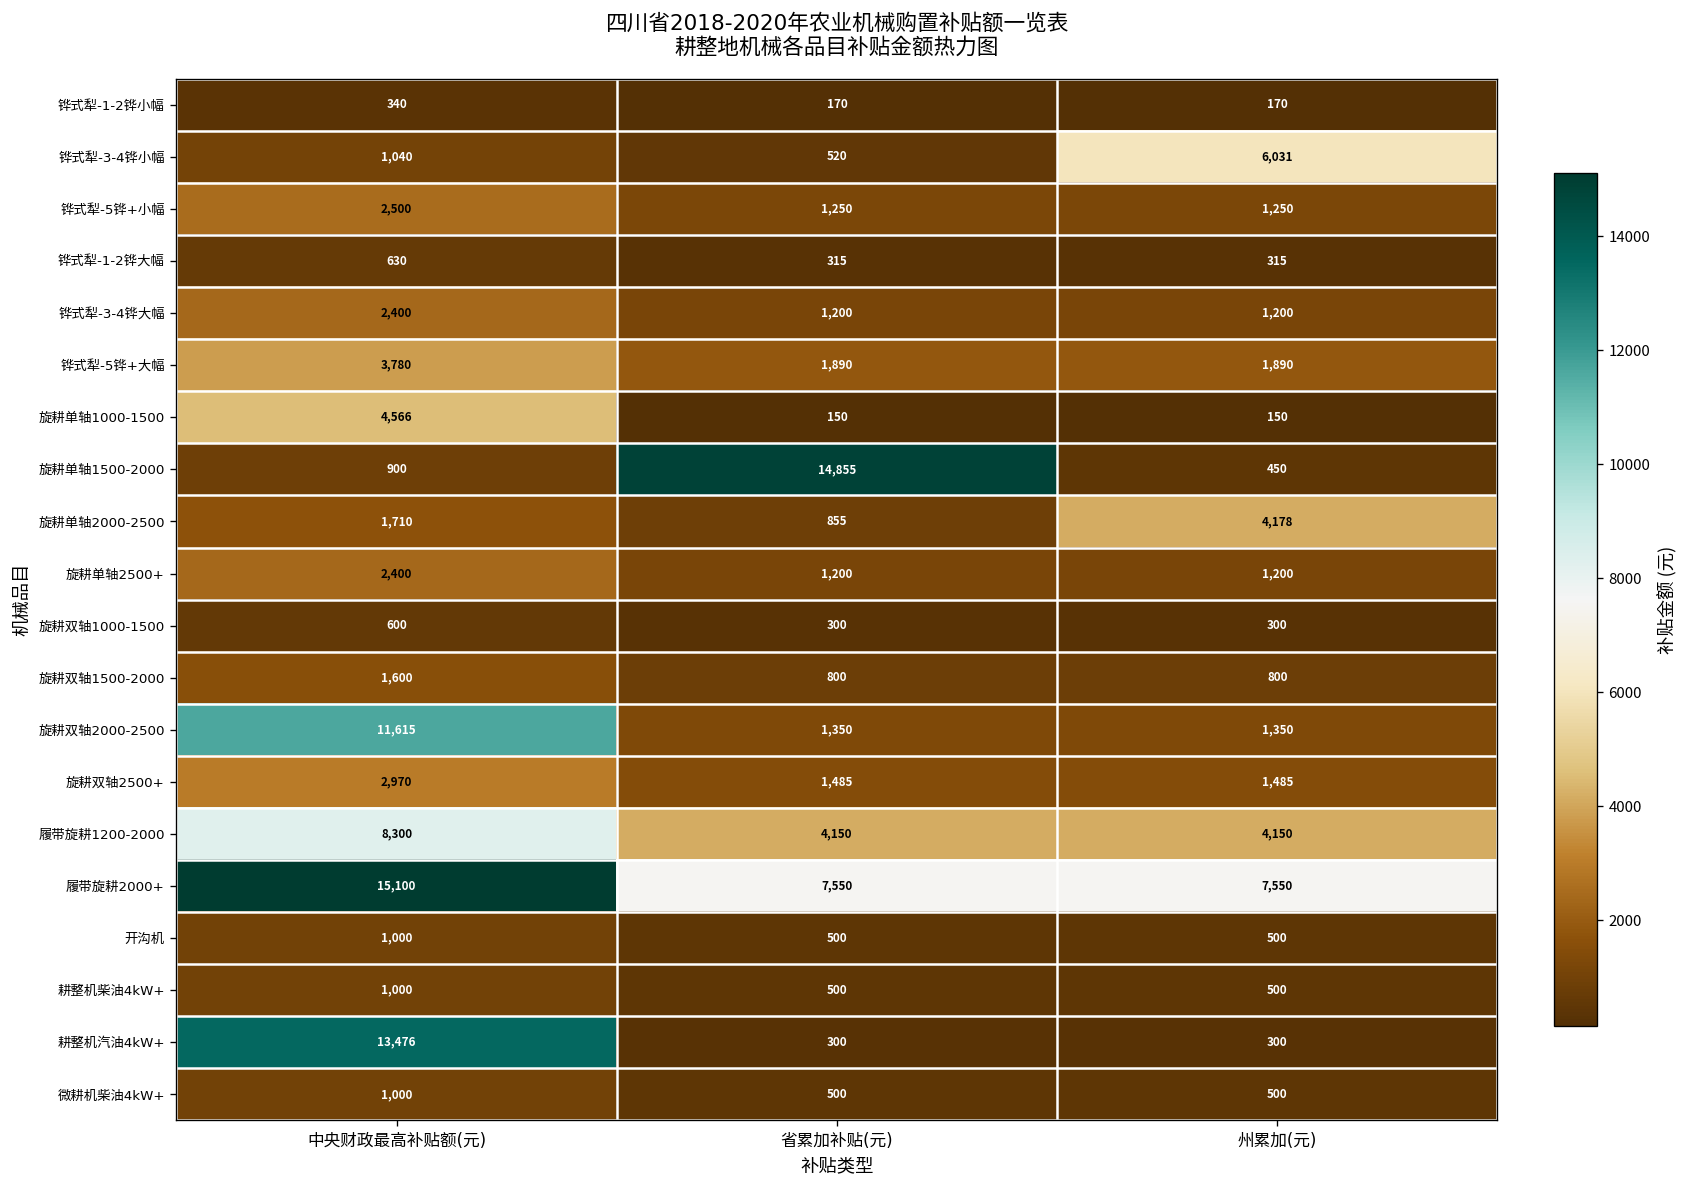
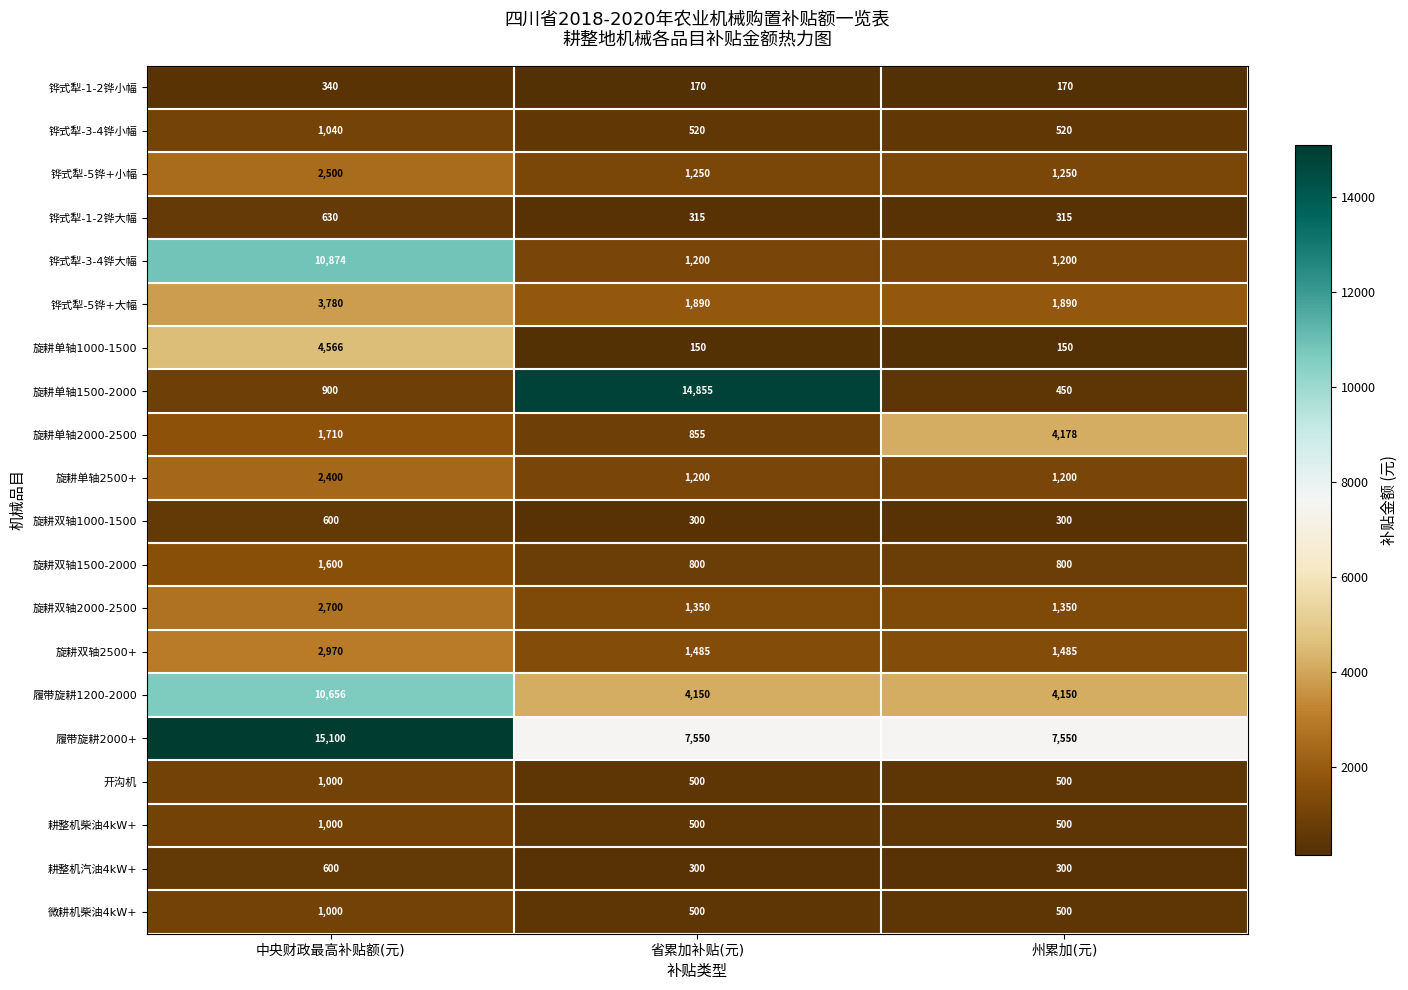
  {
    "铧式犁-1-2铧小幅": {
      "中央财政最高补贴额(元)": "340",
      "省累加补贴(元)": "170",
      "州累加(元)": "170"
    },
    "铧式犁-3-4铧小幅": {
      "中央财政最高补贴额(元)": "1,040",
      "省累加补贴(元)": "520",
-     "州累加(元)": "6,031"
+     "州累加(元)": "520"
    },
    "铧式犁-5铧+小幅": {
      "中央财政最高补贴额(元)": "2,500",
      "省累加补贴(元)": "1,250",
      "州累加(元)": "1,250"
    },
    "铧式犁-1-2铧大幅": {
      "中央财政最高补贴额(元)": "630",
      "省累加补贴(元)": "315",
      "州累加(元)": "315"
    },
    "铧式犁-3-4铧大幅": {
-     "中央财政最高补贴额(元)": "2,400",
+     "中央财政最高补贴额(元)": "10,874",
      "省累加补贴(元)": "1,200",
      "州累加(元)": "1,200"
    },
    "铧式犁-5铧+大幅": {
      "中央财政最高补贴额(元)": "3,780",
      "省累加补贴(元)": "1,890",
      "州累加(元)": "1,890"
    },
    "旋耕单轴1000-1500": {
      "中央财政最高补贴额(元)": "4,566",
      "省累加补贴(元)": "150",
      "州累加(元)": "150"
    },
    "旋耕单轴1500-2000": {
      "中央财政最高补贴额(元)": "900",
      "省累加补贴(元)": "14,855",
      "州累加(元)": "450"
    },
    "旋耕单轴2000-2500": {
      "中央财政最高补贴额(元)": "1,710",
      "省累加补贴(元)": "855",
      "州累加(元)": "4,178"
    },
    "旋耕单轴2500+": {
      "中央财政最高补贴额(元)": "2,400",
      "省累加补贴(元)": "1,200",
      "州累加(元)": "1,200"
    },
    "旋耕双轴1000-1500": {
      "中央财政最高补贴额(元)": "600",
      "省累加补贴(元)": "300",
      "州累加(元)": "300"
    },
    "旋耕双轴1500-2000": {
      "中央财政最高补贴额(元)": "1,600",
      "省累加补贴(元)": "800",
      "州累加(元)": "800"
    },
    "旋耕双轴2000-2500": {
-     "中央财政最高补贴额(元)": "11,615",
+     "中央财政最高补贴额(元)": "2,700",
      "省累加补贴(元)": "1,350",
      "州累加(元)": "1,350"
    },
    "旋耕双轴2500+": {
      "中央财政最高补贴额(元)": "2,970",
      "省累加补贴(元)": "1,485",
      "州累加(元)": "1,485"
    },
    "履带旋耕1200-2000": {
-     "中央财政最高补贴额(元)": "8,300",
+     "中央财政最高补贴额(元)": "10,656",
      "省累加补贴(元)": "4,150",
      "州累加(元)": "4,150"
    },
    "履带旋耕2000+": {
      "中央财政最高补贴额(元)": "15,100",
      "省累加补贴(元)": "7,550",
      "州累加(元)": "7,550"
    },
    "开沟机": {
      "中央财政最高补贴额(元)": "1,000",
      "省累加补贴(元)": "500",
      "州累加(元)": "500"
    },
    "耕整机柴油4kW+": {
      "中央财政最高补贴额(元)": "1,000",
      "省累加补贴(元)": "500",
      "州累加(元)": "500"
    },
    "耕整机汽油4kW+": {
-     "中央财政最高补贴额(元)": "13,476",
+     "中央财政最高补贴额(元)": "600",
      "省累加补贴(元)": "300",
      "州累加(元)": "300"
    },
    "微耕机柴油4kW+": {
      "中央财政最高补贴额(元)": "1,000",
      "省累加补贴(元)": "500",
      "州累加(元)": "500"
    }
  }
